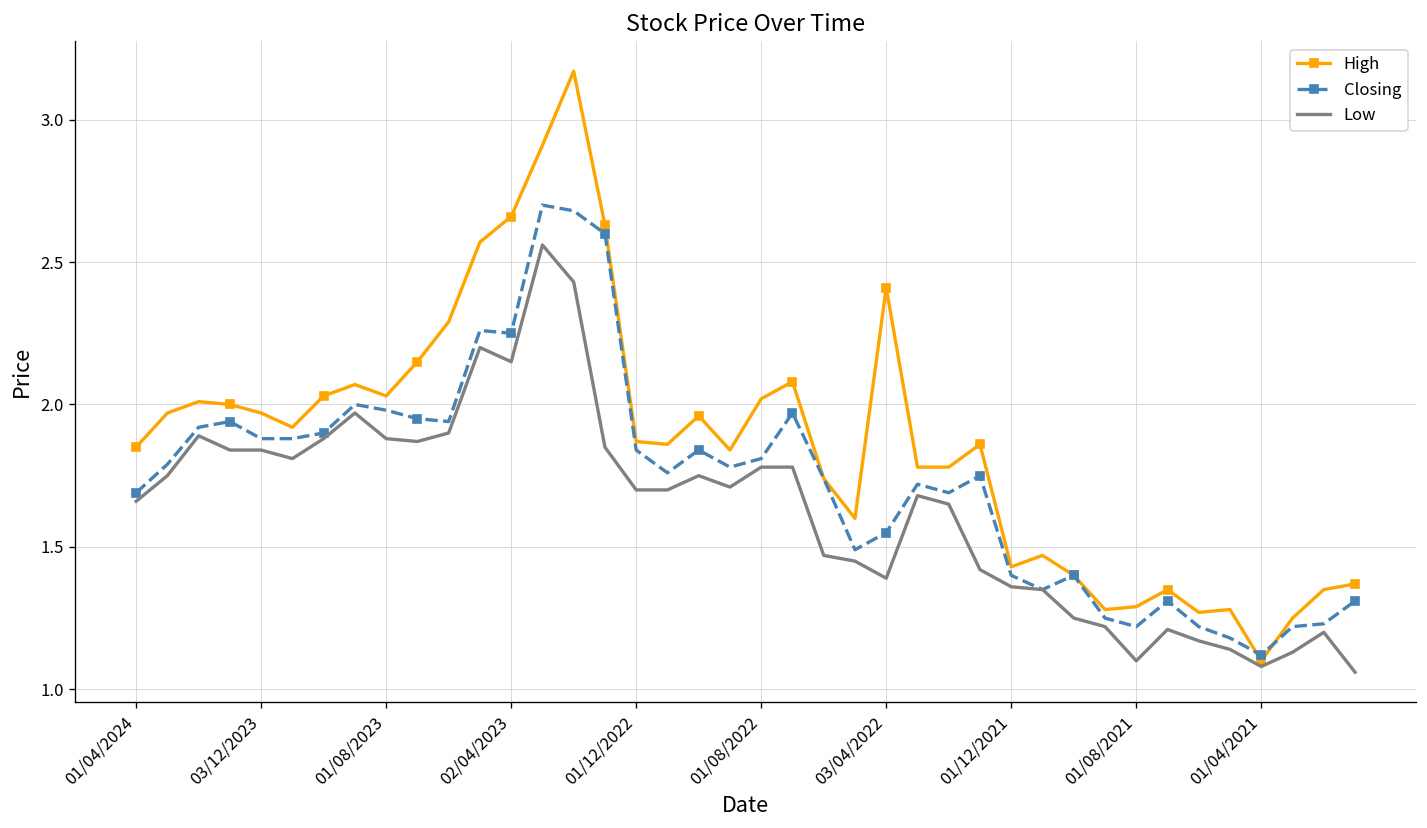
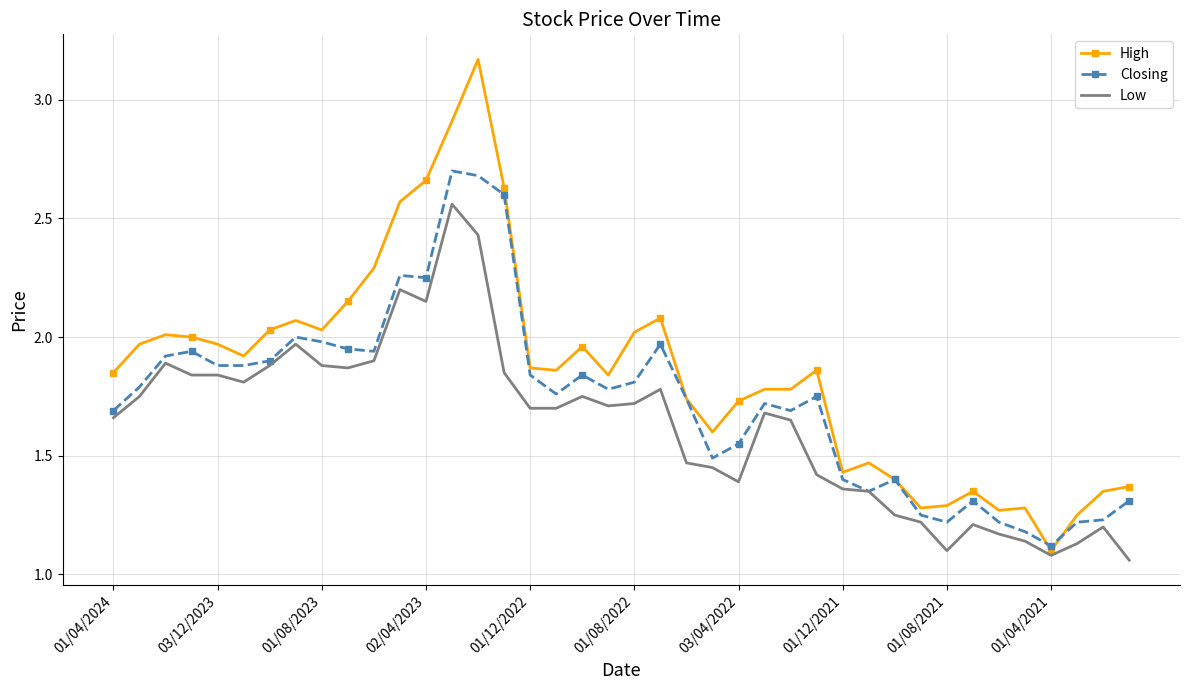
  {
    "High": {
      "01/04/2024": 1.85,
      "03/12/2023": 1.97,
      "01/08/2023": 2.03,
      "02/04/2023": 2.66,
      "01/12/2022": 1.87,
      "01/08/2022": 2.02,
-     "03/04/2022": 2.41,
+     "03/04/2022": 1.73,
      "01/12/2021": 1.43,
      "01/08/2021": 1.29,
      "01/04/2021": 1.10
    },
    "Closing": {
      "01/04/2024": 1.69,
      "03/12/2023": 1.88,
      "01/08/2023": 1.98,
      "02/04/2023": 2.25,
      "01/12/2022": 1.84,
      "01/08/2022": 1.81,
      "03/04/2022": 1.55,
      "01/12/2021": 1.40,
      "01/08/2021": 1.22,
      "01/04/2021": 1.12
    },
    "Low": {
      "01/04/2024": 1.66,
      "03/12/2023": 1.84,
      "01/08/2023": 1.88,
      "02/04/2023": 2.15,
      "01/12/2022": 1.70,
-     "01/08/2022": 1.78,
+     "01/08/2022": 1.72,
      "03/04/2022": 1.39,
      "01/12/2021": 1.36,
      "01/08/2021": 1.10,
      "01/04/2021": 1.08
    }
  }
